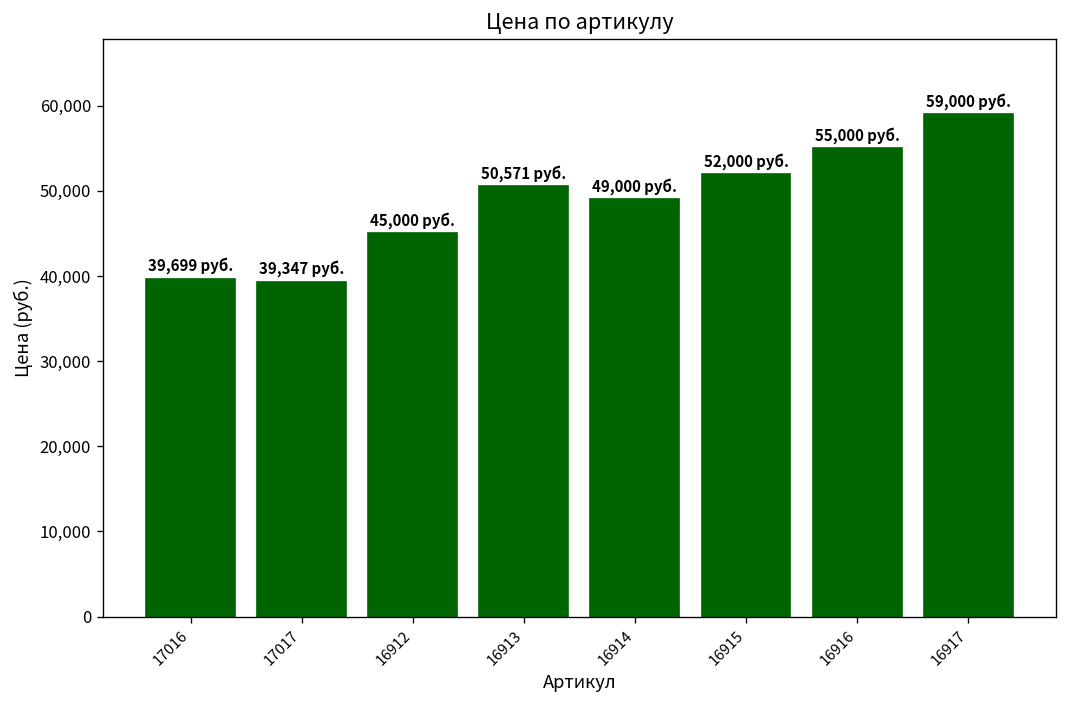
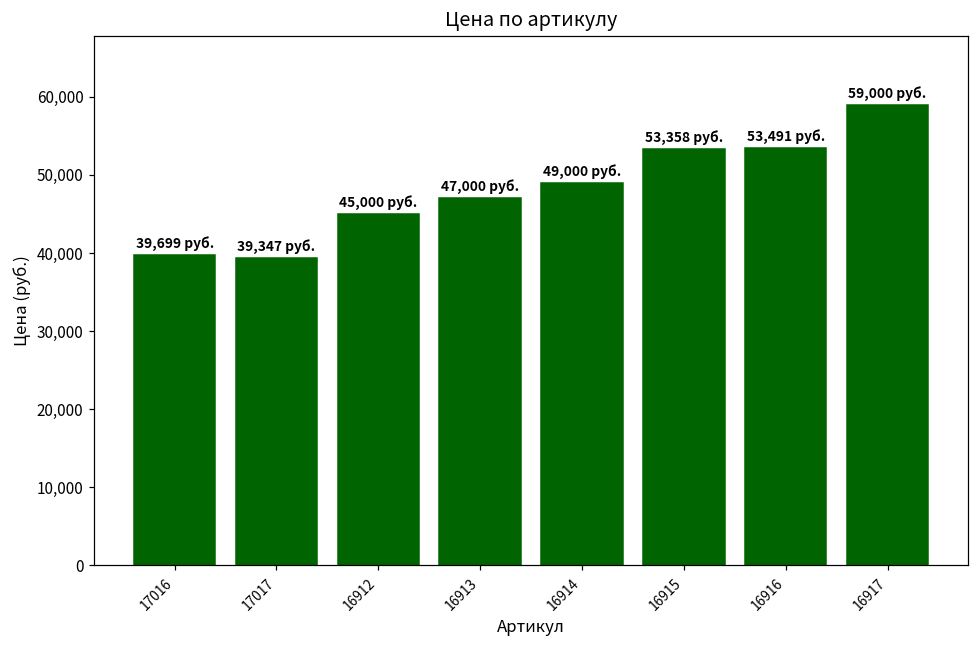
  {
    "17016": "39,699",
    "17017": "39,347",
    "16912": "45,000",
-   "16913": "50,571",
+   "16913": "47,000",
    "16914": "49,000",
-   "16915": "52,000",
-   "16916": "55,000",
+   "16915": "53,358",
+   "16916": "53,491",
    "16917": "59,000"
  }
